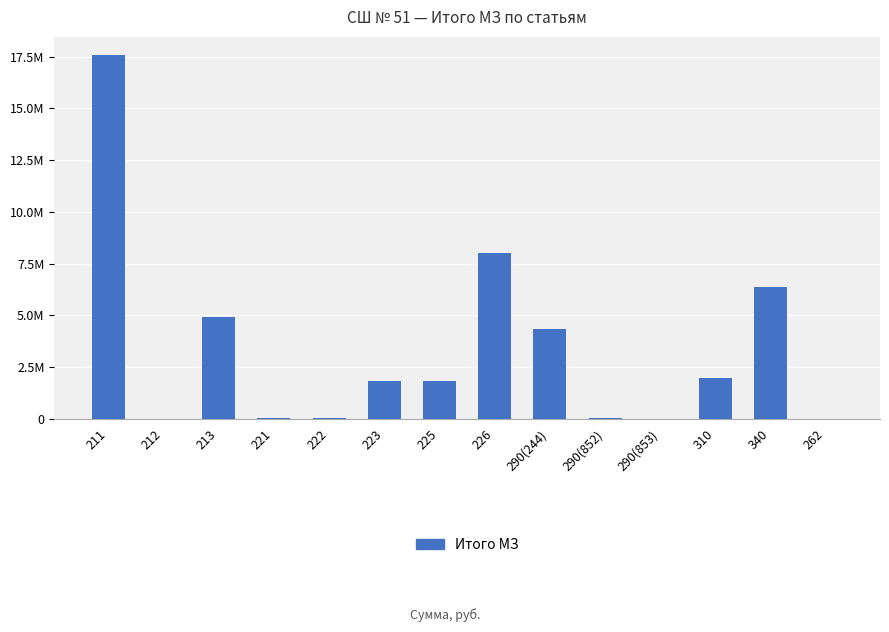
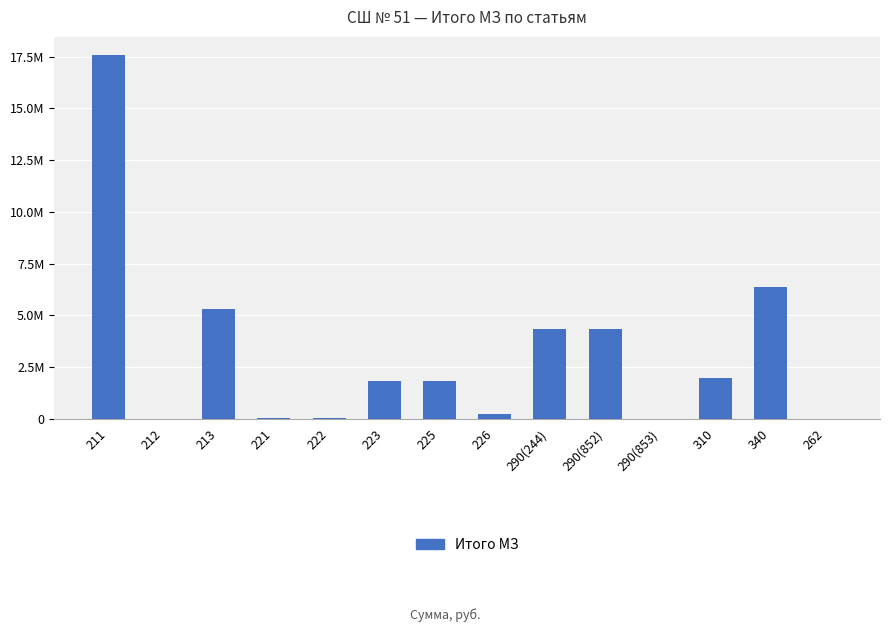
  {
    "211": 17600000,
-   "213": 4900000,
+   "213": 5300000,
    "223": 1800000,
    "225": 1800000,
-   "226": 8000000,
+   "226": 200000,
    "290(244)": 4400000,
-   "290(852)": 0,
+   "290(852)": 4300000,
    "290(853)": 0,
    "310": 1900000,
    "340": 6400000,
    "262": 0
  }
